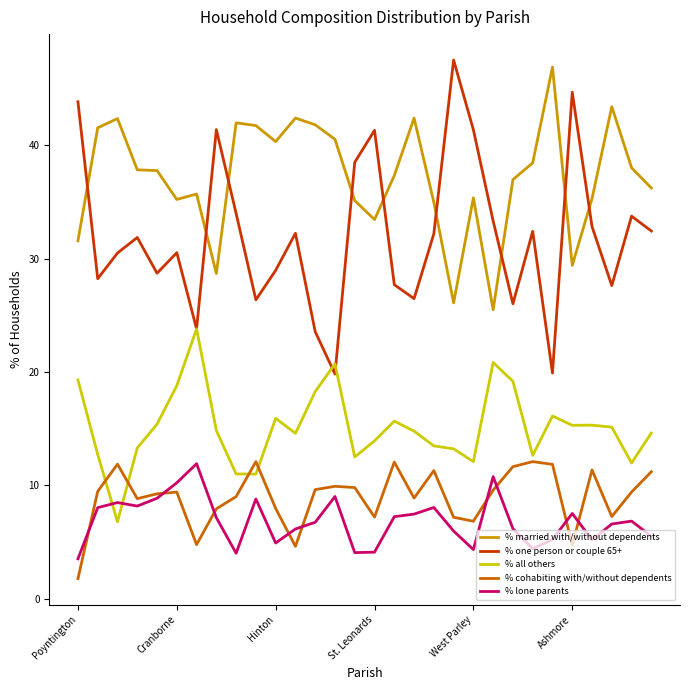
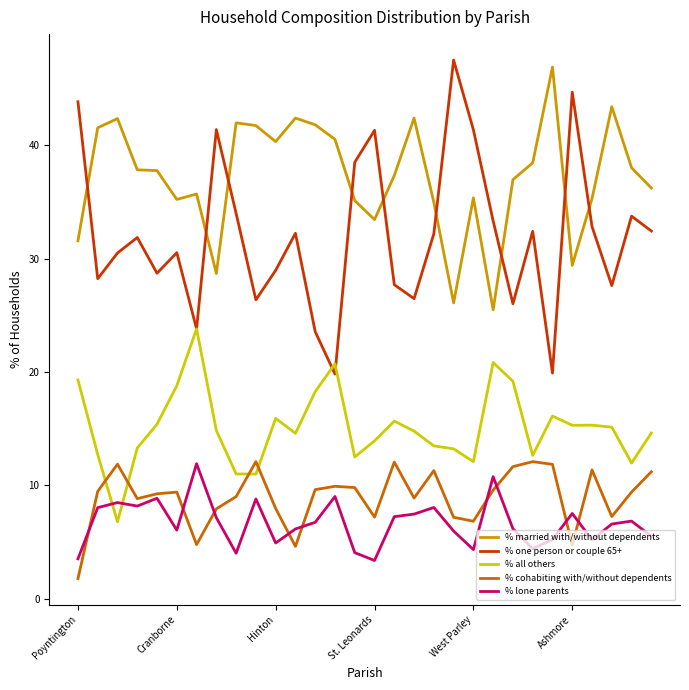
  {
    "% lone parents": {
      "Poyntington": 3.5,
-     "Cranborne": 10.2,
+     "Cranborne": 6.0,
      "Hinton": 4.9,
-     "St. Leonards": 4.1,
+     "St. Leonards": 3.4,
      "West Parley": 4.3,
      "Ashmore": 7.5
    }
  }
